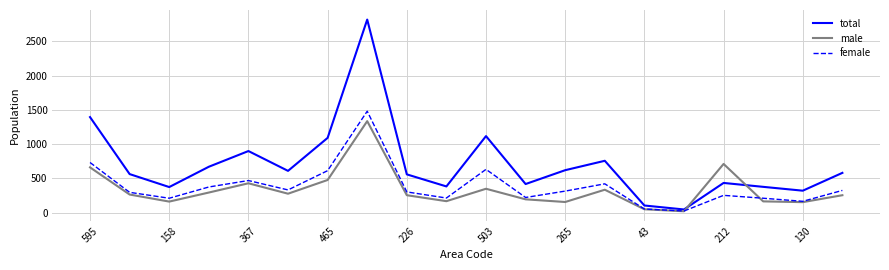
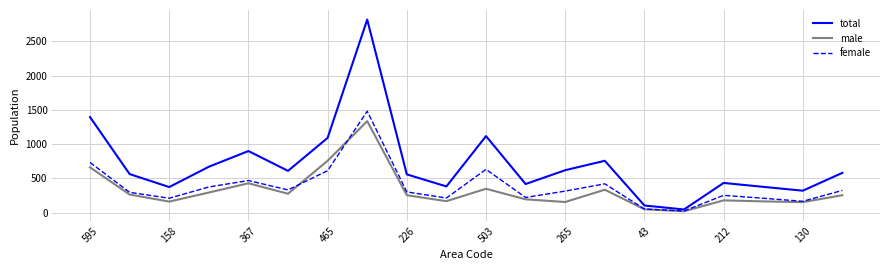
  {
    "male": {
      "595": 700,
      "158": 200,
      "367": 400,
-     "465": 500,
+     "465": 800,
      "226": 300,
      "503": 400,
      "265": 200,
-     "212": 700
+     "212": 200
    }
  }
